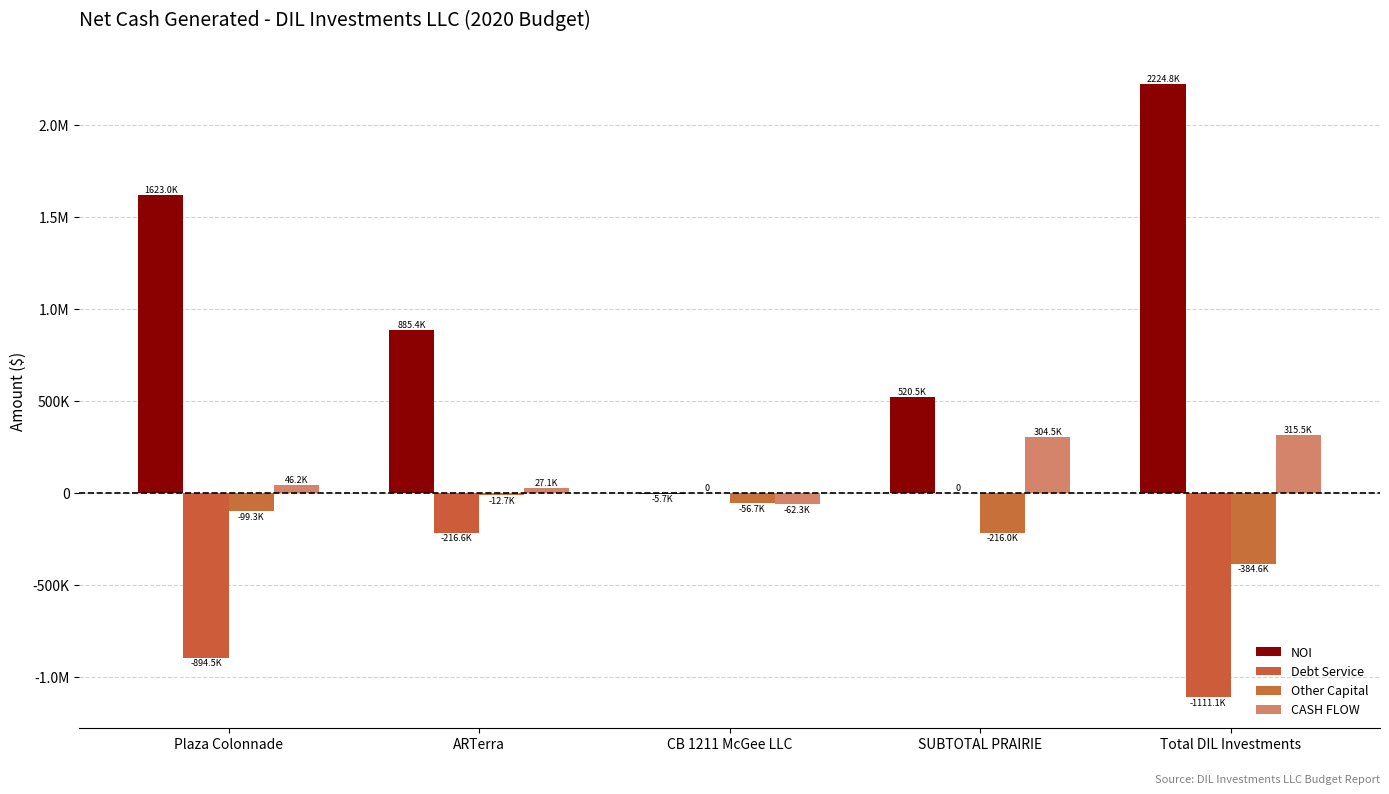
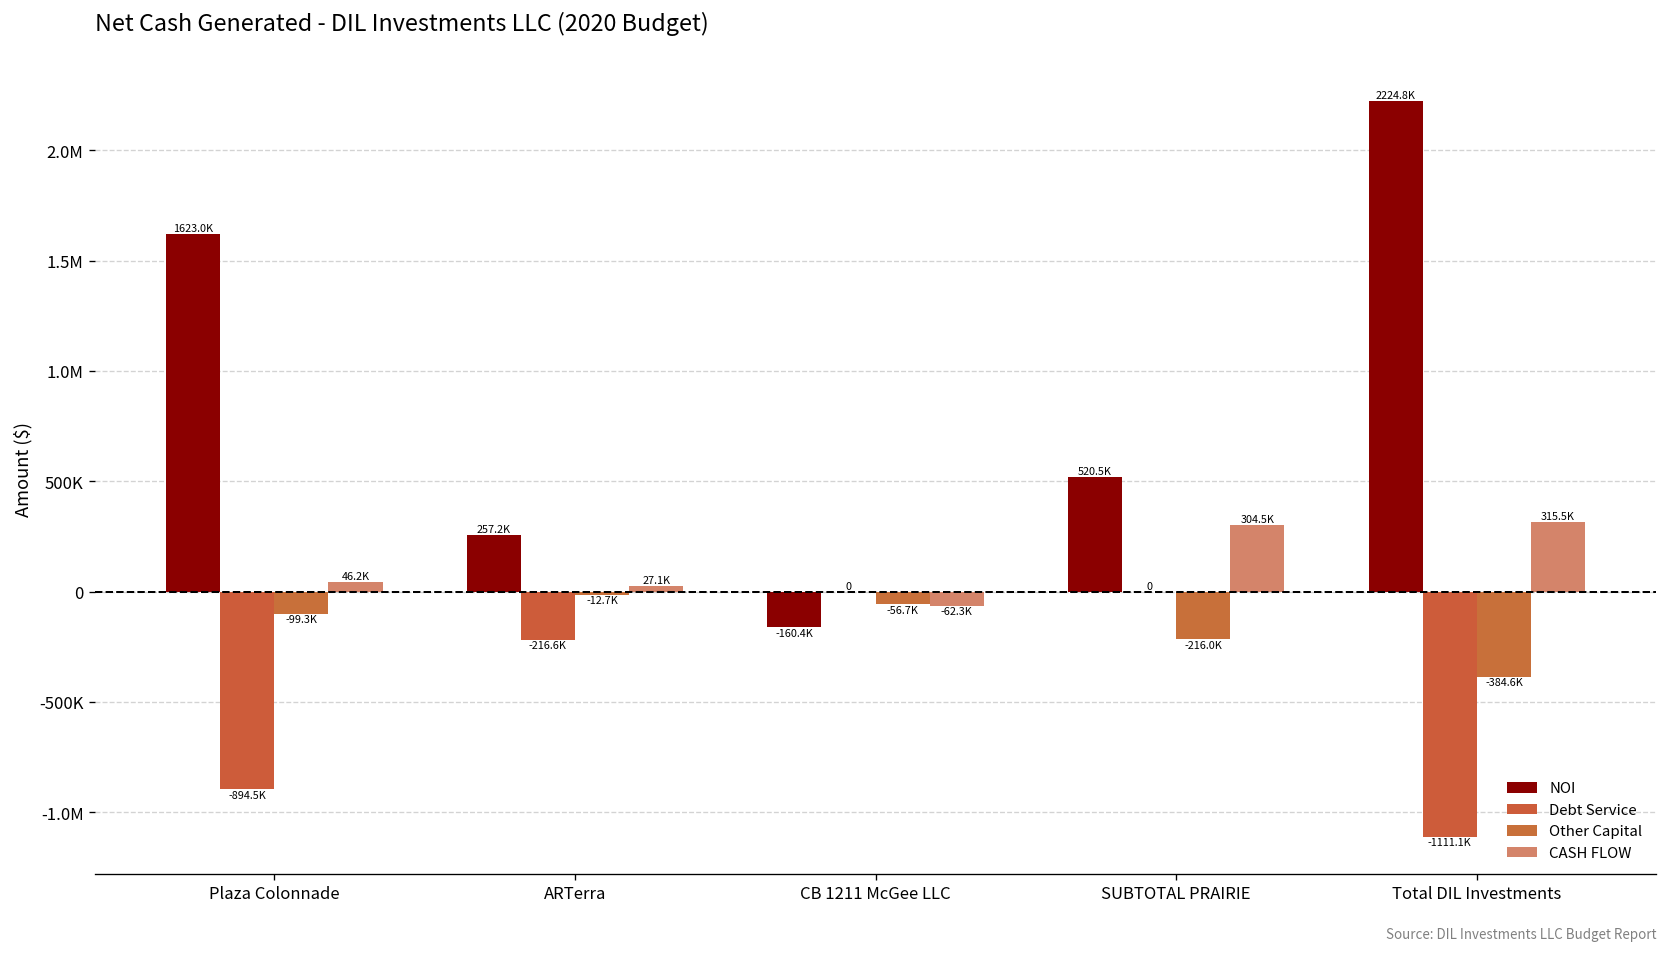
  {
    "NOI": {
      "Plaza Colonnade": "1623.0K",
-     "ARTerra": "885.4K",
-     "CB 1211 McGee LLC": "-5.7K",
+     "ARTerra": "257.2K",
+     "CB 1211 McGee LLC": "-160.4K",
      "SUBTOTAL PRAIRIE": "520.5K",
      "Total DIL Investments": "2224.8K"
    }
  }
